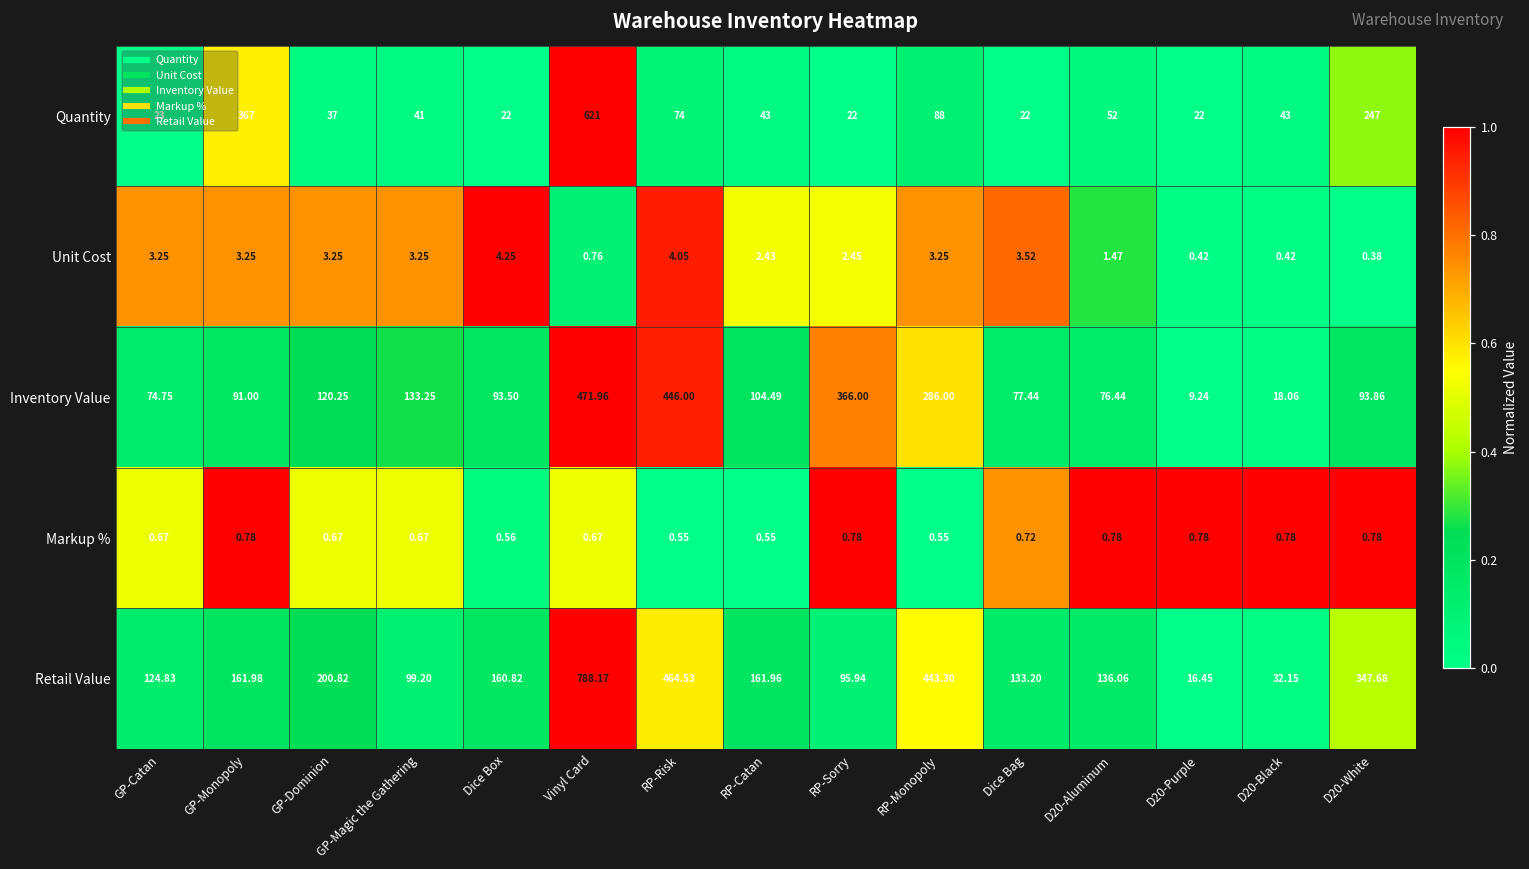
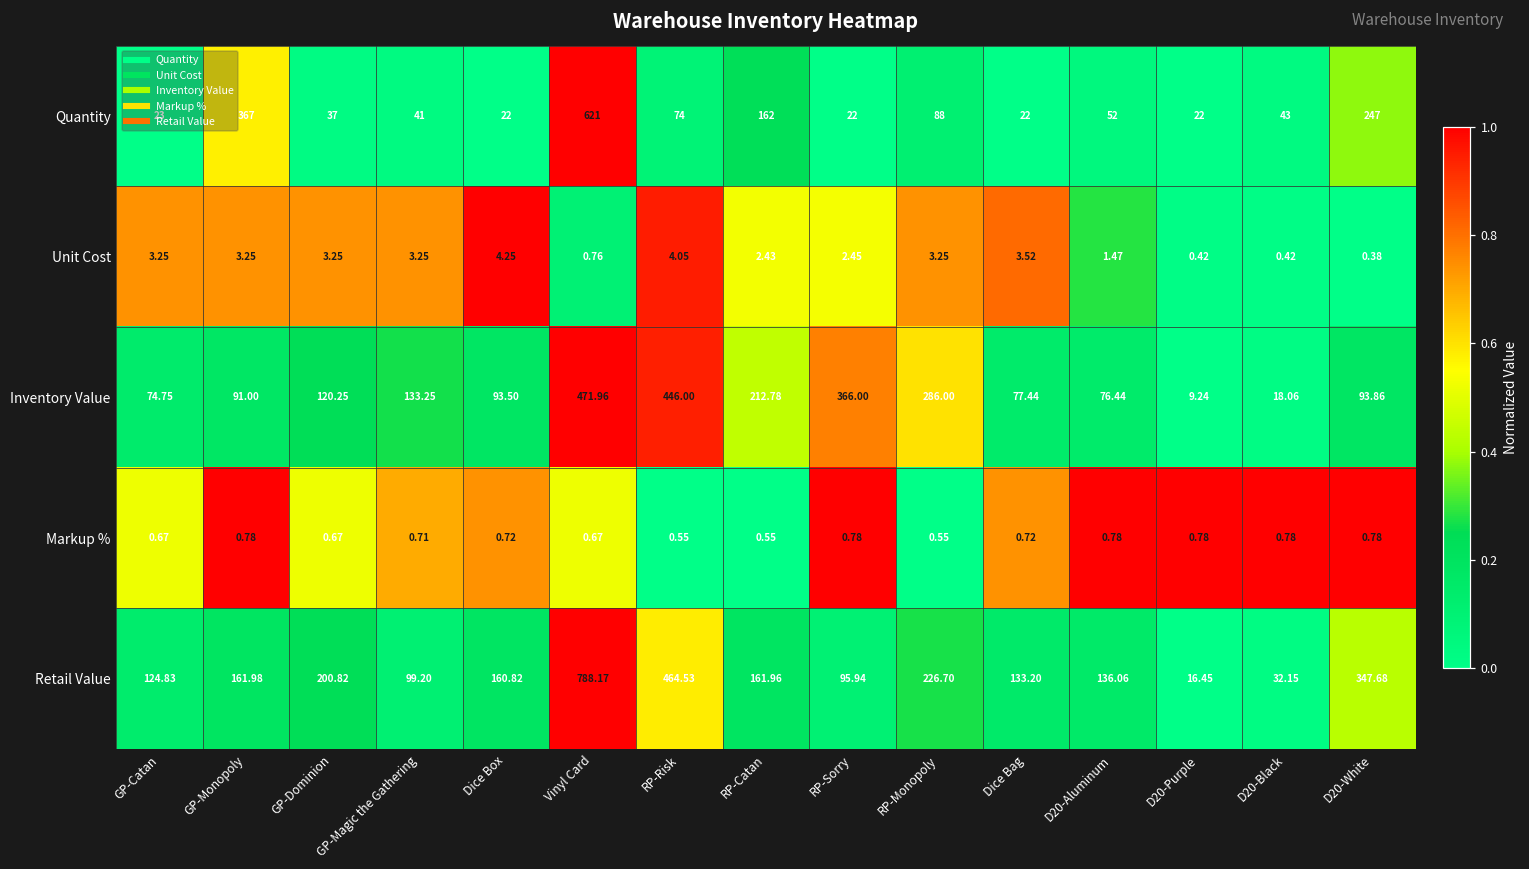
  {
    "Quantity": {
      "GP-Dominion": 37,
      "GP-Magic the Gathering": 41,
      "Dice Box": 22,
      "Vinyl Card": 621,
      "RP-Risk": 74,
-     "RP-Catan": 43,
+     "RP-Catan": 162,
      "RP-Sorry": 22,
      "RP-Monopoly": 88,
      "Dice Bag": 22,
      "D20-Aluminum": 52,
      "D20-Purple": 22,
      "D20-Black": 43,
      "D20-White": 247
    },
    "Unit Cost": {
      "GP-Catan": 3.25,
      "GP-Monopoly": 3.25,
      "GP-Dominion": 3.25,
      "GP-Magic the Gathering": 3.25,
      "Dice Box": 4.25,
      "Vinyl Card": 0.76,
      "RP-Risk": 4.05,
      "RP-Catan": 2.43,
      "RP-Sorry": 2.45,
      "RP-Monopoly": 3.25,
      "Dice Bag": 3.52,
      "D20-Aluminum": 1.47,
      "D20-Purple": 0.42,
      "D20-Black": 0.42,
      "D20-White": 0.38
    },
    "Inventory Value": {
      "GP-Catan": 74.75,
      "GP-Monopoly": 91.00,
      "GP-Dominion": 120.25,
      "GP-Magic the Gathering": 133.25,
      "Dice Box": 93.50,
      "Vinyl Card": 471.96,
      "RP-Risk": 446.00,
-     "RP-Catan": 104.49,
+     "RP-Catan": 212.78,
      "RP-Sorry": 366.00,
      "RP-Monopoly": 286.00,
      "Dice Bag": 77.44,
      "D20-Aluminum": 76.44,
      "D20-Purple": 9.24,
      "D20-Black": 18.06,
      "D20-White": 93.86
    },
    "Markup %": {
      "GP-Catan": 0.67,
      "GP-Monopoly": 0.78,
      "GP-Dominion": 0.67,
-     "GP-Magic the Gathering": 0.67,
-     "Dice Box": 0.56,
+     "GP-Magic the Gathering": 0.71,
+     "Dice Box": 0.72,
      "Vinyl Card": 0.67,
      "RP-Risk": 0.55,
      "RP-Catan": 0.55,
      "RP-Sorry": 0.78,
      "RP-Monopoly": 0.55,
      "Dice Bag": 0.72,
      "D20-Aluminum": 0.78,
      "D20-Purple": 0.78,
      "D20-Black": 0.78,
      "D20-White": 0.78
    },
    "Retail Value": {
      "GP-Catan": 124.83,
      "GP-Monopoly": 161.98,
      "GP-Dominion": 200.82,
      "GP-Magic the Gathering": 99.20,
      "Dice Box": 160.82,
      "Vinyl Card": 788.17,
      "RP-Risk": 464.53,
      "RP-Catan": 161.96,
      "RP-Sorry": 95.94,
-     "RP-Monopoly": 443.30,
+     "RP-Monopoly": 226.70,
      "Dice Bag": 133.20,
      "D20-Aluminum": 136.06,
      "D20-Purple": 16.45,
      "D20-Black": 32.15,
      "D20-White": 347.68
    }
  }
